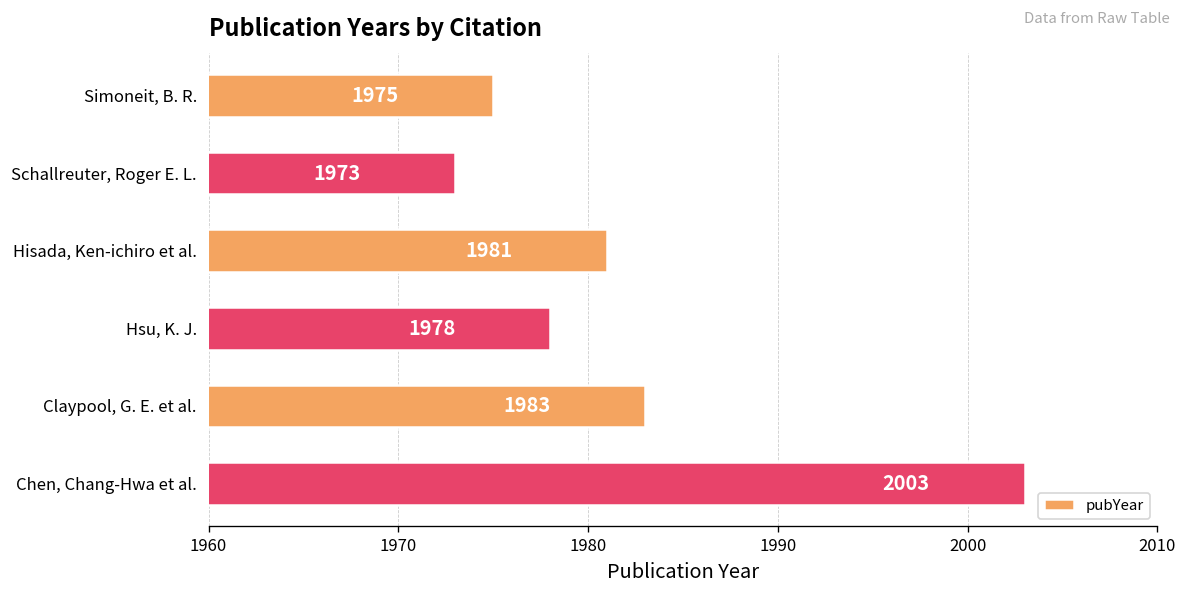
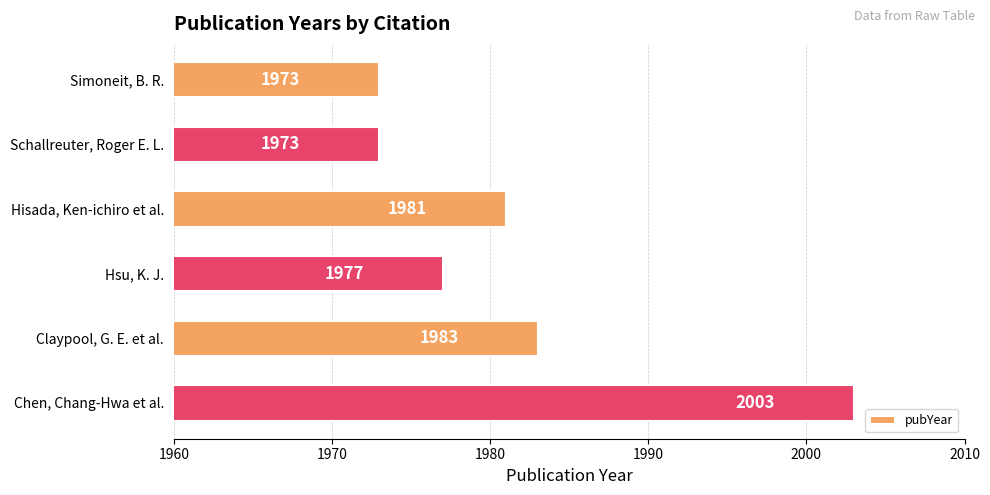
  {
-   "Simoneit, B. R.": 1975,
+   "Simoneit, B. R.": 1973,
    "Schallreuter, Roger E. L.": 1973,
    "Hisada, Ken-ichiro et al.": 1981,
-   "Hsu, K. J.": 1978,
+   "Hsu, K. J.": 1977,
    "Claypool, G. E. et al.": 1983,
    "Chen, Chang-Hwa et al.": 2003
  }
